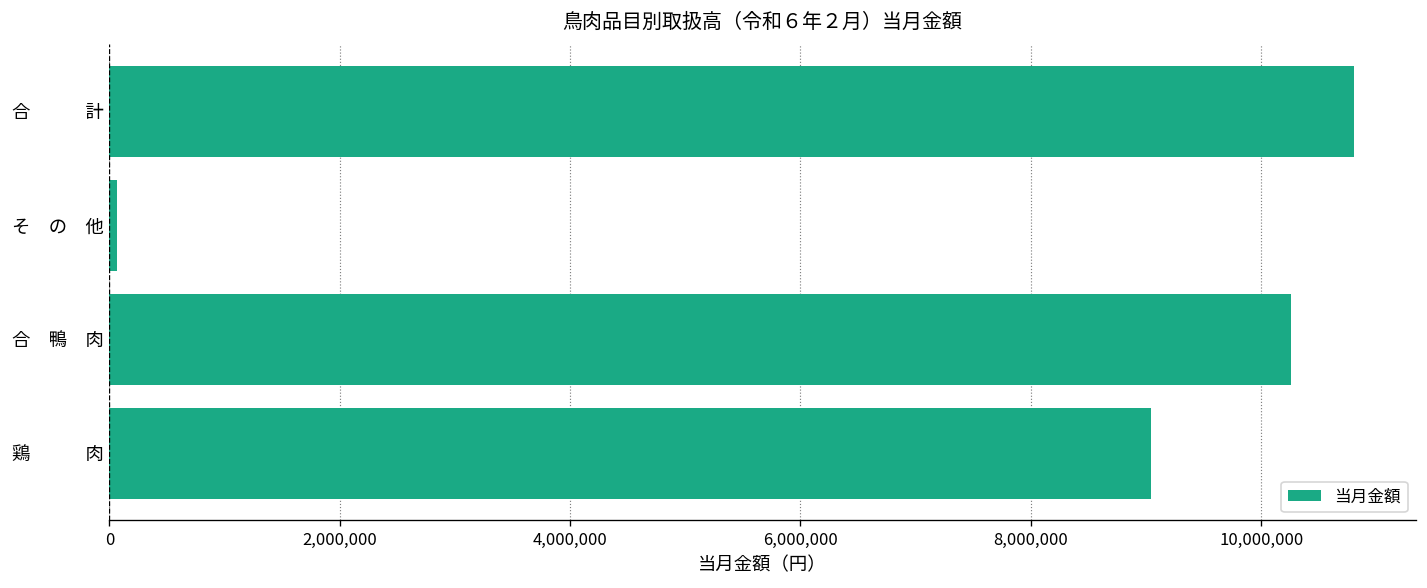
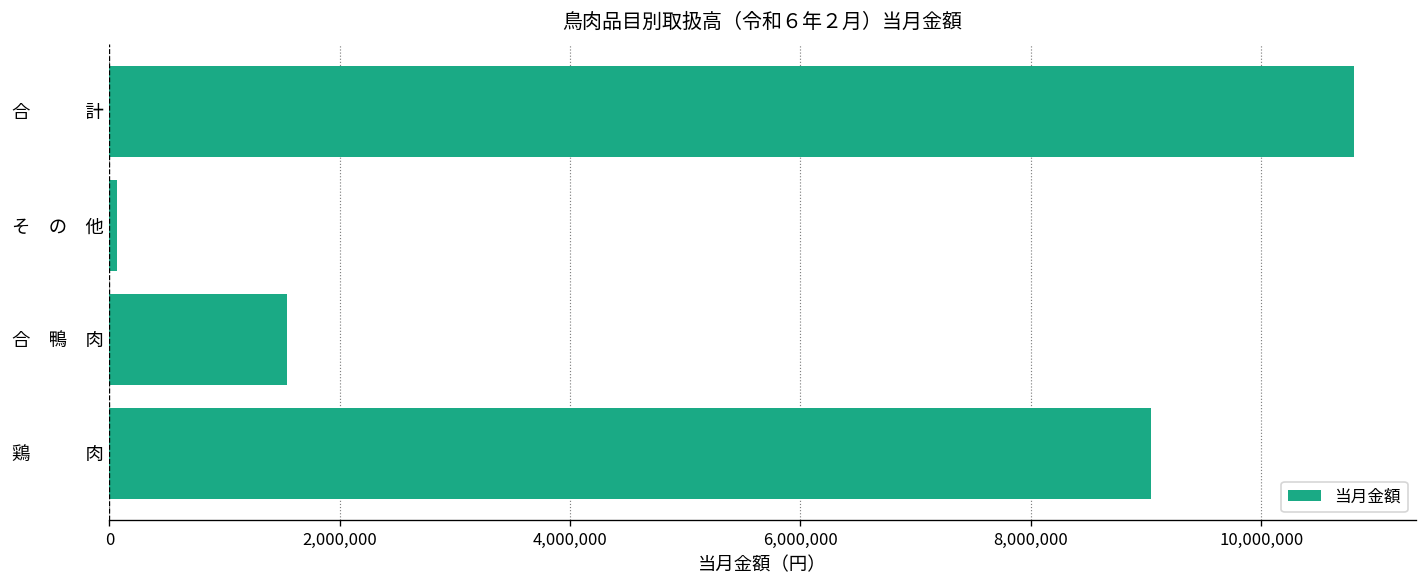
  {
    "合 計": "10,800,000",
    "そ の 他": "100,000",
-   "合 鴨 肉": "10,300,000",
+   "合 鴨 肉": "1,500,000",
    "鶏 肉": "9,000,000"
  }
